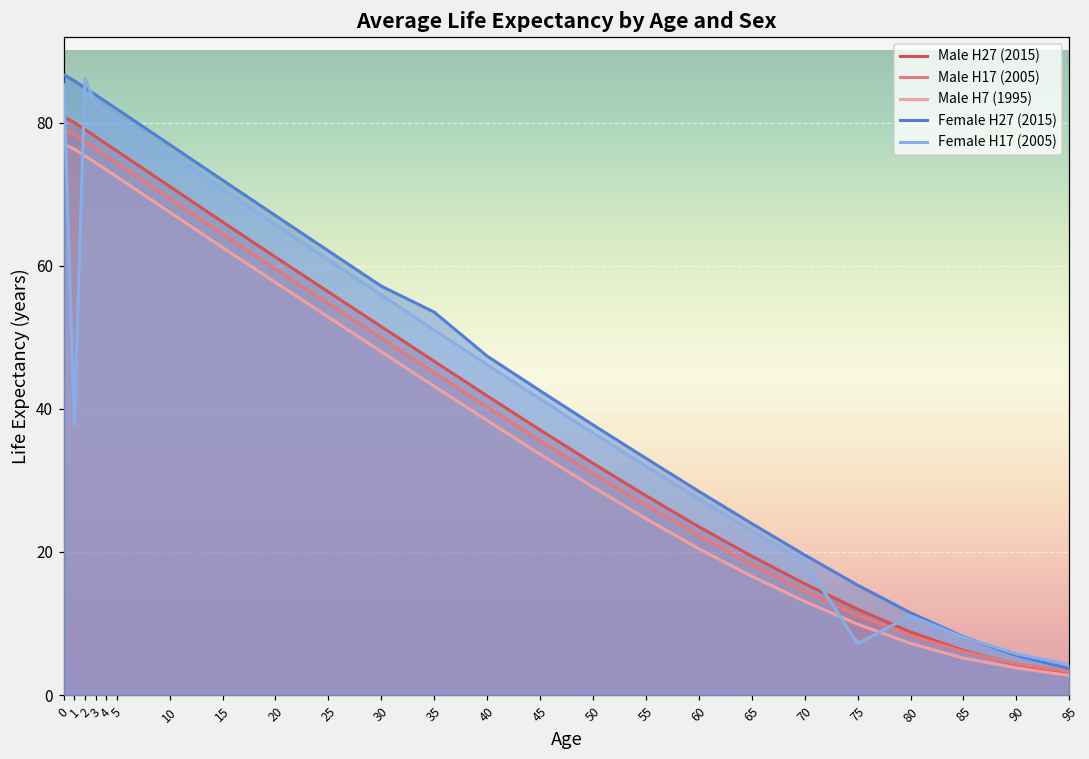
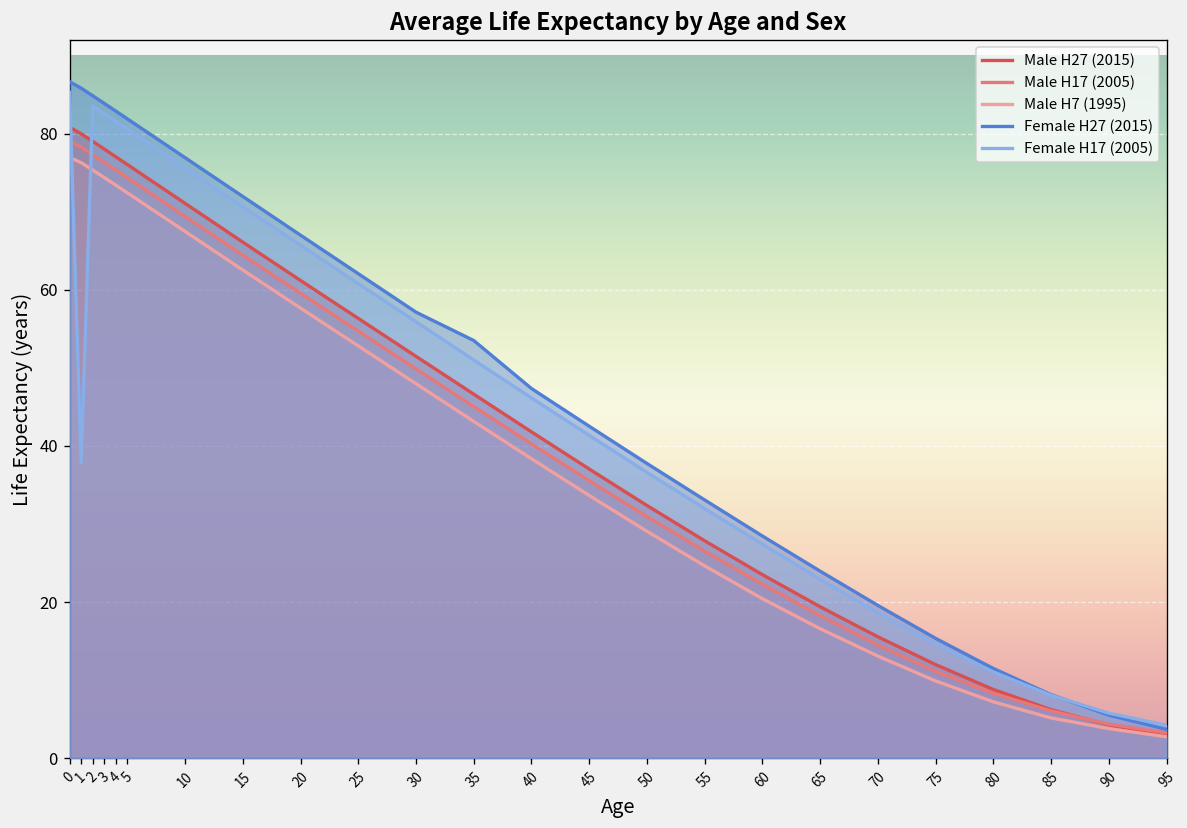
  {
    "Female H27 (2015)": {
      "0": 87,
      "1": 86,
      "2": 85,
      "3": 84,
      "4": 83,
      "5": 82,
      "10": 77,
      "15": 72,
      "20": 67,
      "25": 62,
      "30": 57,
      "35": 54,
      "40": 47,
      "45": 43,
      "50": 38,
      "55": 33,
      "60": 28,
      "65": 24,
      "70": 20,
      "75": 15,
      "80": 12,
      "95": 4
    },
    "Female H17 (2005)": {
      "0": 85,
      "1": 38,
-     "2": 86,
+     "2": 84,
      "3": 83,
      "4": 82,
      "5": 81,
      "10": 76,
      "15": 71,
      "20": 66,
      "25": 61,
      "30": 56,
      "35": 51,
      "40": 46,
      "45": 41,
      "50": 37,
      "55": 32,
      "60": 27,
      "65": 23,
      "70": 19,
-     "75": 7,
+     "75": 15,
      "80": 11,
      "95": 4
    }
  }
